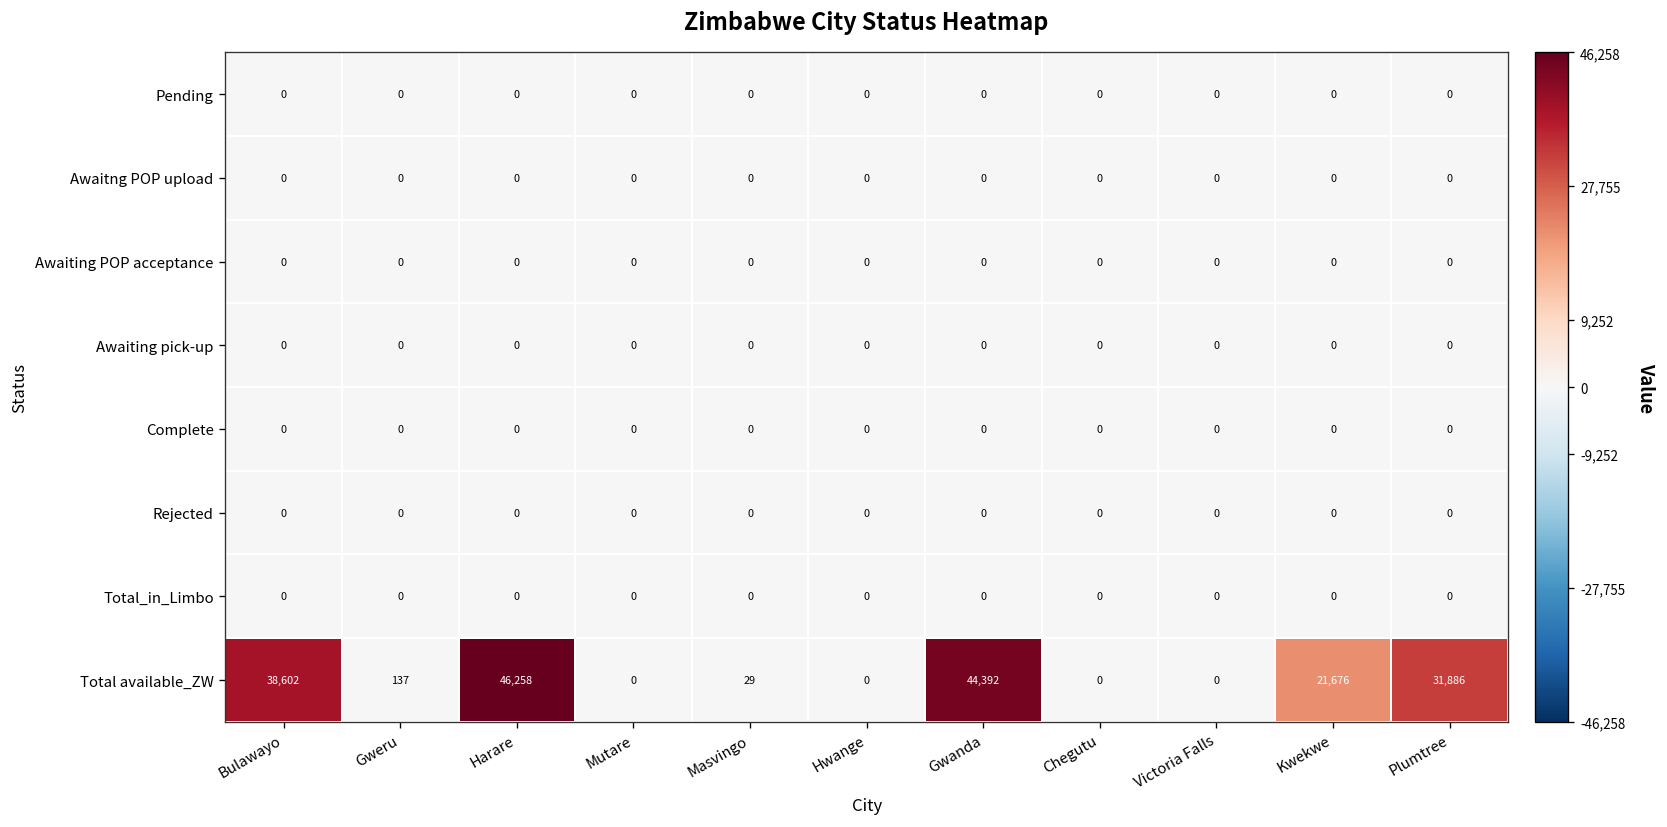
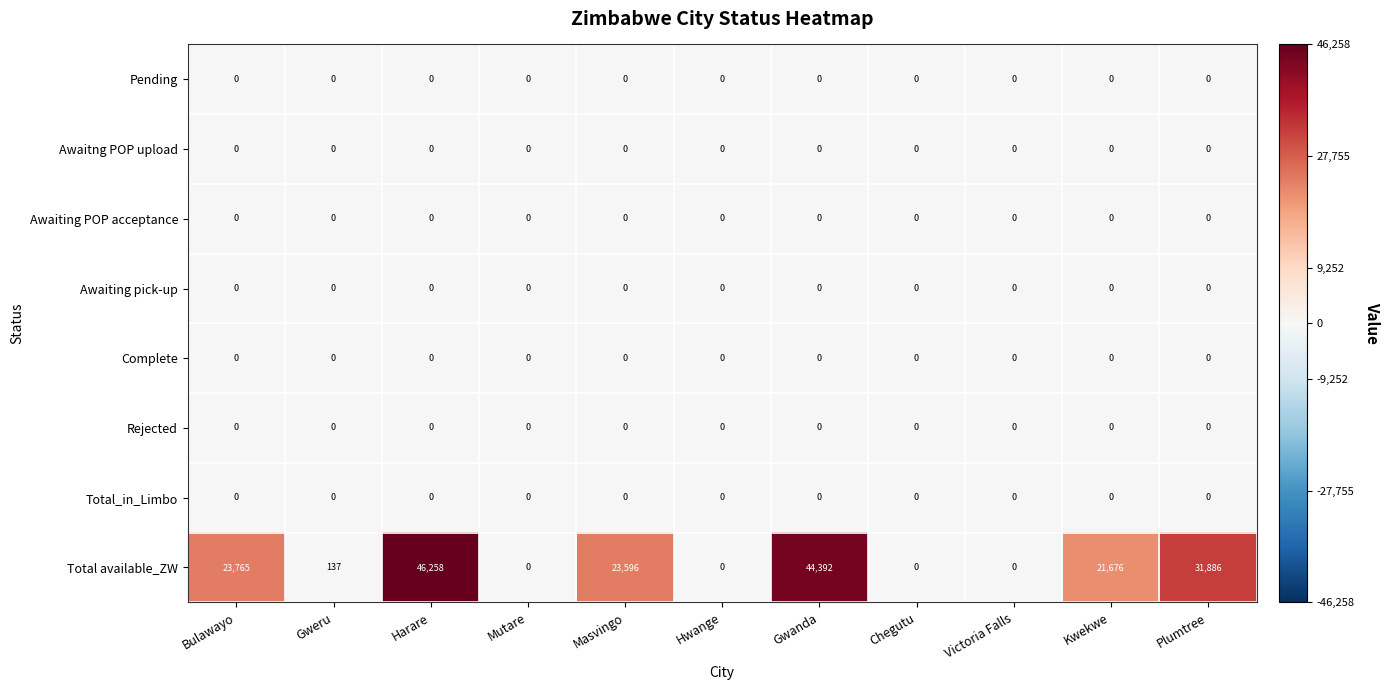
  {
    "Pending": {
      "Bulawayo": "0",
      "Gweru": "0",
      "Harare": "0",
      "Mutare": "0",
      "Masvingo": "0",
      "Hwange": "0",
      "Gwanda": "0",
      "Chegutu": "0",
      "Victoria Falls": "0",
      "Kwekwe": "0",
      "Plumtree": "0"
    },
    "Awaitng POP upload": {
      "Bulawayo": "0",
      "Gweru": "0",
      "Harare": "0",
      "Mutare": "0",
      "Masvingo": "0",
      "Hwange": "0",
      "Gwanda": "0",
      "Chegutu": "0",
      "Victoria Falls": "0",
      "Kwekwe": "0",
      "Plumtree": "0"
    },
    "Awaiting POP acceptance": {
      "Bulawayo": "0",
      "Gweru": "0",
      "Harare": "0",
      "Mutare": "0",
      "Masvingo": "0",
      "Hwange": "0",
      "Gwanda": "0",
      "Chegutu": "0",
      "Victoria Falls": "0",
      "Kwekwe": "0",
      "Plumtree": "0"
    },
    "Awaiting pick-up": {
      "Bulawayo": "0",
      "Gweru": "0",
      "Harare": "0",
      "Mutare": "0",
      "Masvingo": "0",
      "Hwange": "0",
      "Gwanda": "0",
      "Chegutu": "0",
      "Victoria Falls": "0",
      "Kwekwe": "0",
      "Plumtree": "0"
    },
    "Complete": {
      "Bulawayo": "0",
      "Gweru": "0",
      "Harare": "0",
      "Mutare": "0",
      "Masvingo": "0",
      "Hwange": "0",
      "Gwanda": "0",
      "Chegutu": "0",
      "Victoria Falls": "0",
      "Kwekwe": "0",
      "Plumtree": "0"
    },
    "Rejected": {
      "Bulawayo": "0",
      "Gweru": "0",
      "Harare": "0",
      "Mutare": "0",
      "Masvingo": "0",
      "Hwange": "0",
      "Gwanda": "0",
      "Chegutu": "0",
      "Victoria Falls": "0",
      "Kwekwe": "0",
      "Plumtree": "0"
    },
    "Total_in_Limbo": {
      "Bulawayo": "0",
      "Gweru": "0",
      "Harare": "0",
      "Mutare": "0",
      "Masvingo": "0",
      "Hwange": "0",
      "Gwanda": "0",
      "Chegutu": "0",
      "Victoria Falls": "0",
      "Kwekwe": "0",
      "Plumtree": "0"
    },
    "Total available_ZW": {
-     "Bulawayo": "38,602",
+     "Bulawayo": "23,765",
      "Gweru": "137",
      "Harare": "46,258",
      "Mutare": "0",
-     "Masvingo": "29",
+     "Masvingo": "23,596",
      "Hwange": "0",
      "Gwanda": "44,392",
      "Chegutu": "0",
      "Victoria Falls": "0",
      "Kwekwe": "21,676",
      "Plumtree": "31,886"
    }
  }
